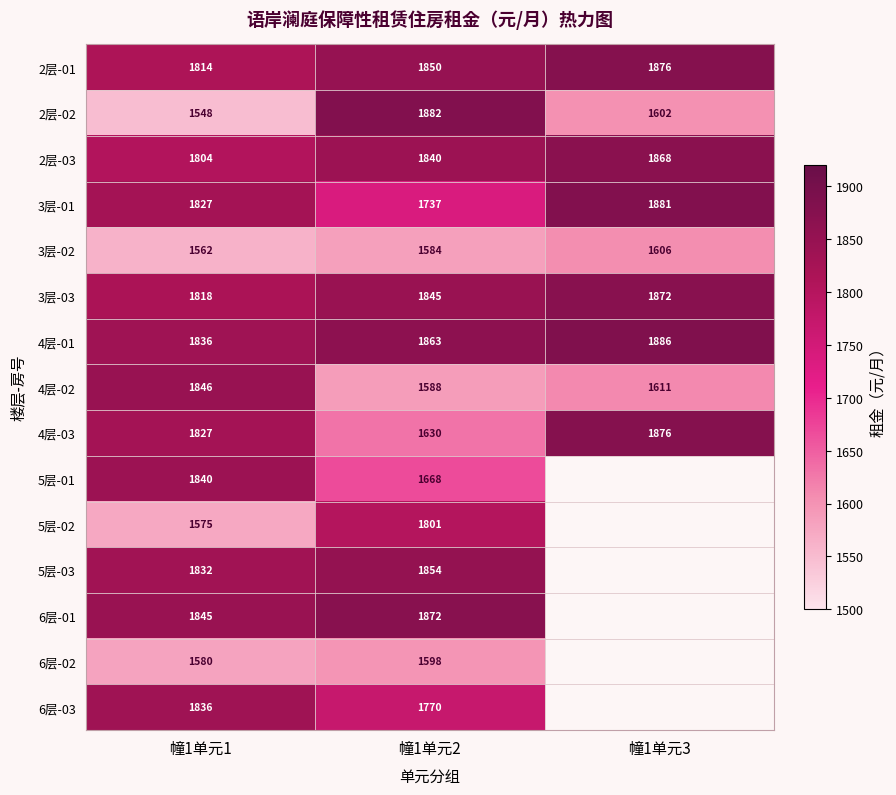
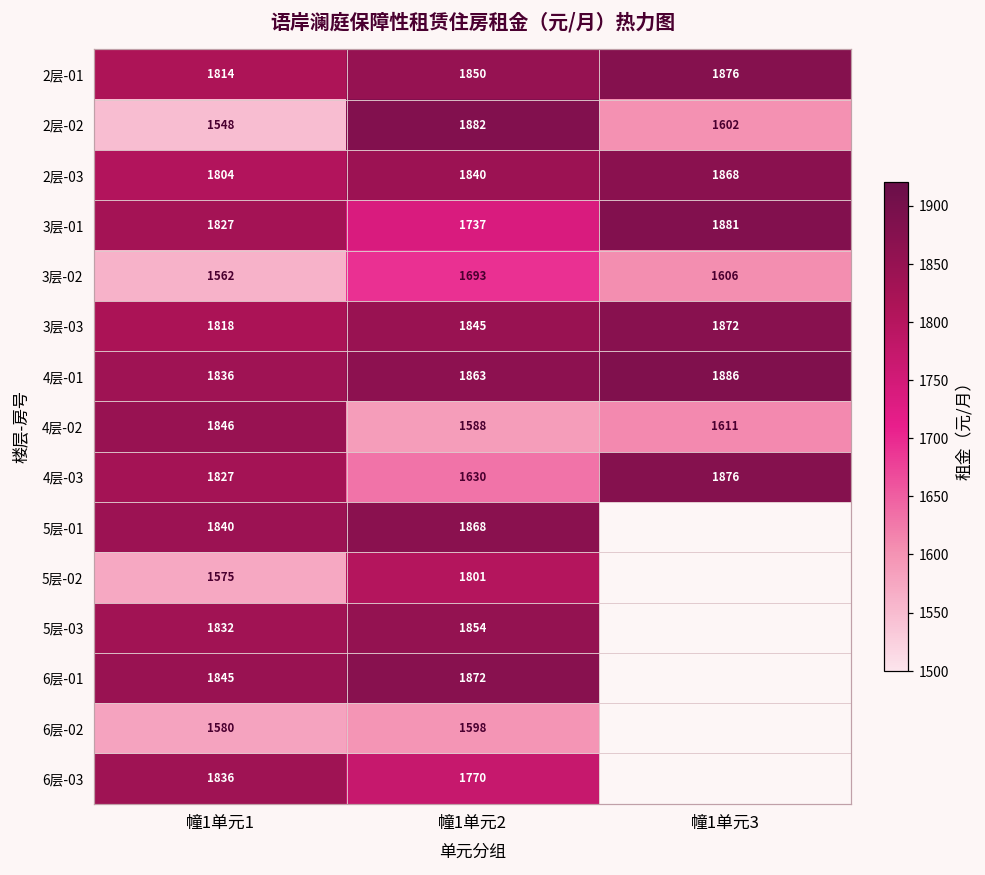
  {
    "2层-01": {
      "幢1单元1": 1814,
      "幢1单元2": 1850,
      "幢1单元3": 1876
    },
    "2层-02": {
      "幢1单元1": 1548,
      "幢1单元2": 1882,
      "幢1单元3": 1602
    },
    "2层-03": {
      "幢1单元1": 1804,
      "幢1单元2": 1840,
      "幢1单元3": 1868
    },
    "3层-01": {
      "幢1单元1": 1827,
      "幢1单元2": 1737,
      "幢1单元3": 1881
    },
    "3层-02": {
      "幢1单元1": 1562,
-     "幢1单元2": 1584,
+     "幢1单元2": 1693,
      "幢1单元3": 1606
    },
    "3层-03": {
      "幢1单元1": 1818,
      "幢1单元2": 1845,
      "幢1单元3": 1872
    },
    "4层-01": {
      "幢1单元1": 1836,
      "幢1单元2": 1863,
      "幢1单元3": 1886
    },
    "4层-02": {
      "幢1单元1": 1846,
      "幢1单元2": 1588,
      "幢1单元3": 1611
    },
    "4层-03": {
      "幢1单元1": 1827,
      "幢1单元2": 1630,
      "幢1单元3": 1876
    },
    "5层-01": {
      "幢1单元1": 1840,
-     "幢1单元2": 1668
+     "幢1单元2": 1868
    },
    "5层-02": {
      "幢1单元1": 1575,
      "幢1单元2": 1801
    },
    "5层-03": {
      "幢1单元1": 1832,
      "幢1单元2": 1854
    },
    "6层-01": {
      "幢1单元1": 1845,
      "幢1单元2": 1872
    },
    "6层-02": {
      "幢1单元1": 1580,
      "幢1单元2": 1598
    },
    "6层-03": {
      "幢1单元1": 1836,
      "幢1单元2": 1770
    }
  }
